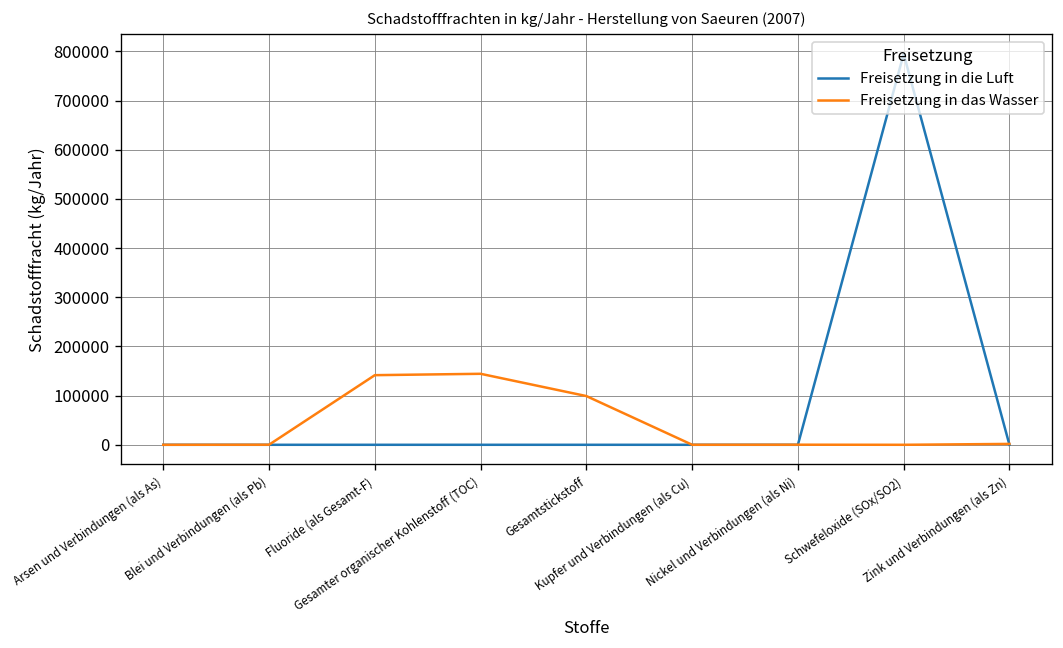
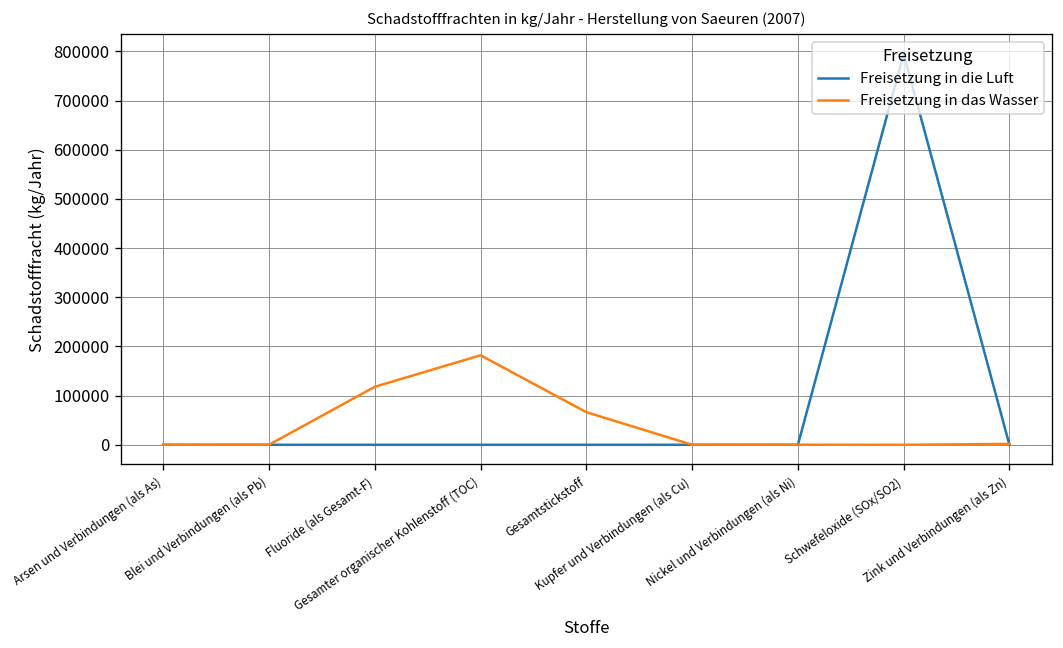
  {
    "Freisetzung in die Luft": {
      "Fluoride (als Gesamt-F)": 0,
      "Gesamter organischer Kohlenstoff (TOC)": 0,
      "Gesamtstickstoff": 0
    },
    "Freisetzung in das Wasser": {
-     "Fluoride (als Gesamt-F)": 140000,
-     "Gesamter organischer Kohlenstoff (TOC)": 140000,
-     "Gesamtstickstoff": 100000,
+     "Fluoride (als Gesamt-F)": 120000,
+     "Gesamter organischer Kohlenstoff (TOC)": 180000,
+     "Gesamtstickstoff": 70000,
      "Schwefeloxide (SOx/SO2)": 0
    }
  }
